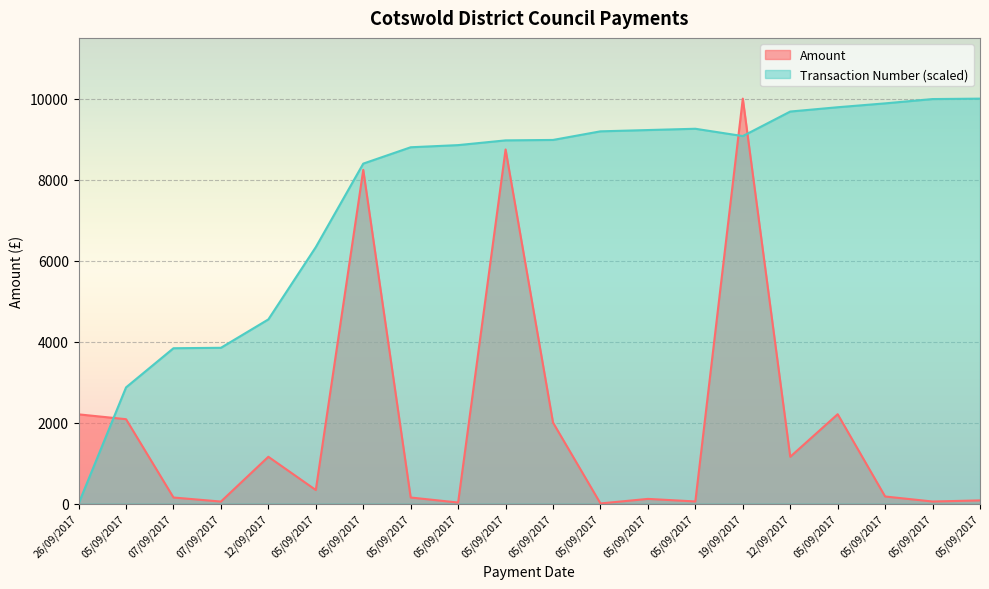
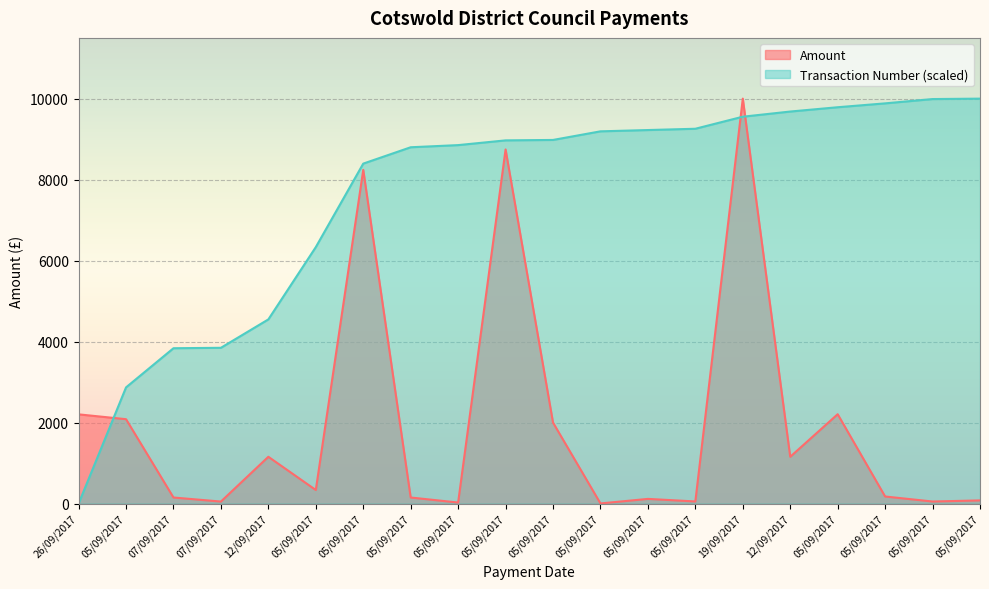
  {
    "Amount": {
      "26/09/2017": 2200,
      "19/09/2017": 10000
    },
    "Transaction Number (scaled)": {
      "26/09/2017": 0,
-     "19/09/2017": 9100
+     "19/09/2017": 9600
    }
  }
